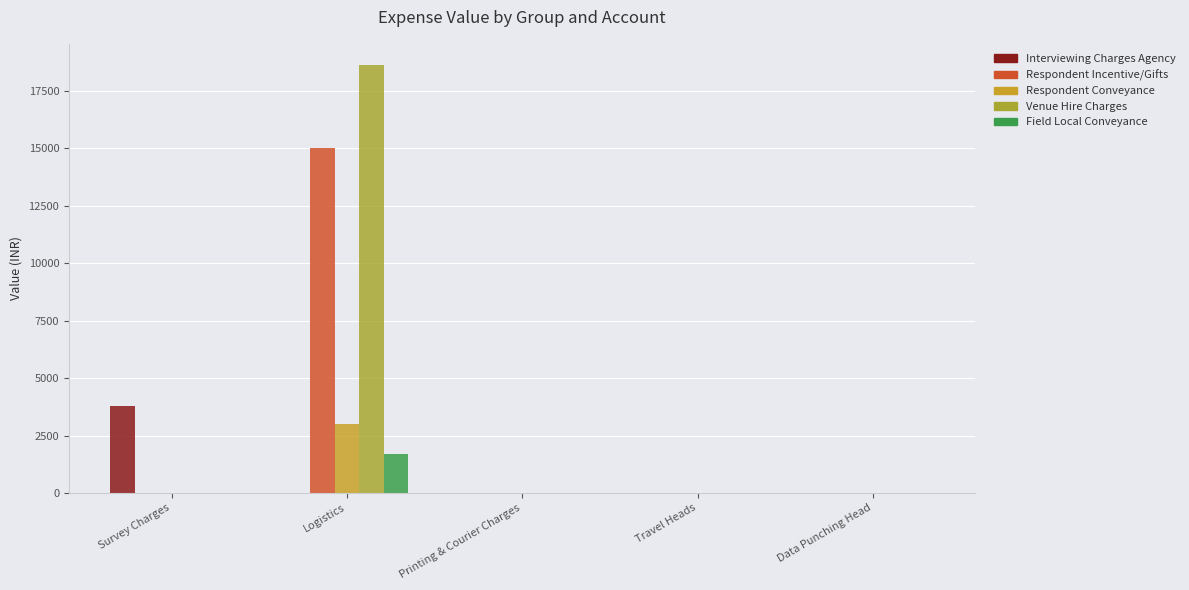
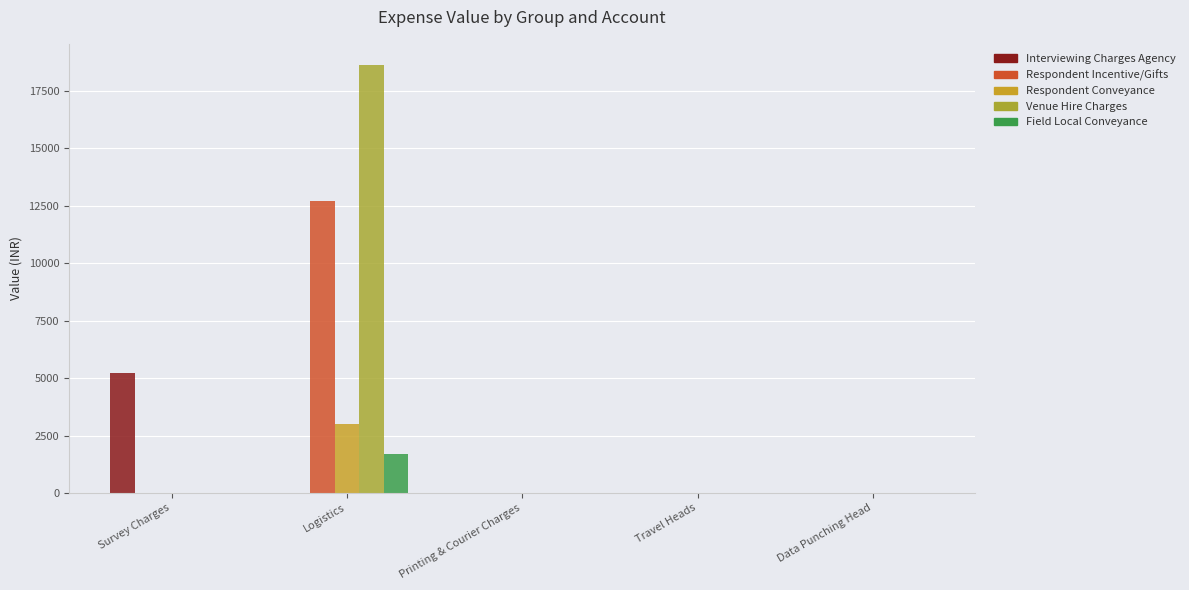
  {
    "Interviewing Charges Agency": {
-     "Survey Charges": 3800,
+     "Survey Charges": 5200,
      "Logistics": 0,
      "Printing & Courier Charges": 0,
      "Travel Heads": 0,
      "Data Punching Head": 0
    },
    "Respondent Incentive/Gifts": {
      "Survey Charges": 0,
-     "Logistics": 15000,
+     "Logistics": 12700,
      "Printing & Courier Charges": 0,
      "Travel Heads": 0,
      "Data Punching Head": 0
    },
    "Field Local Conveyance": {
      "Survey Charges": 0,
      "Logistics": 1700,
      "Printing & Courier Charges": 0,
      "Travel Heads": 0,
      "Data Punching Head": 0
    }
  }
